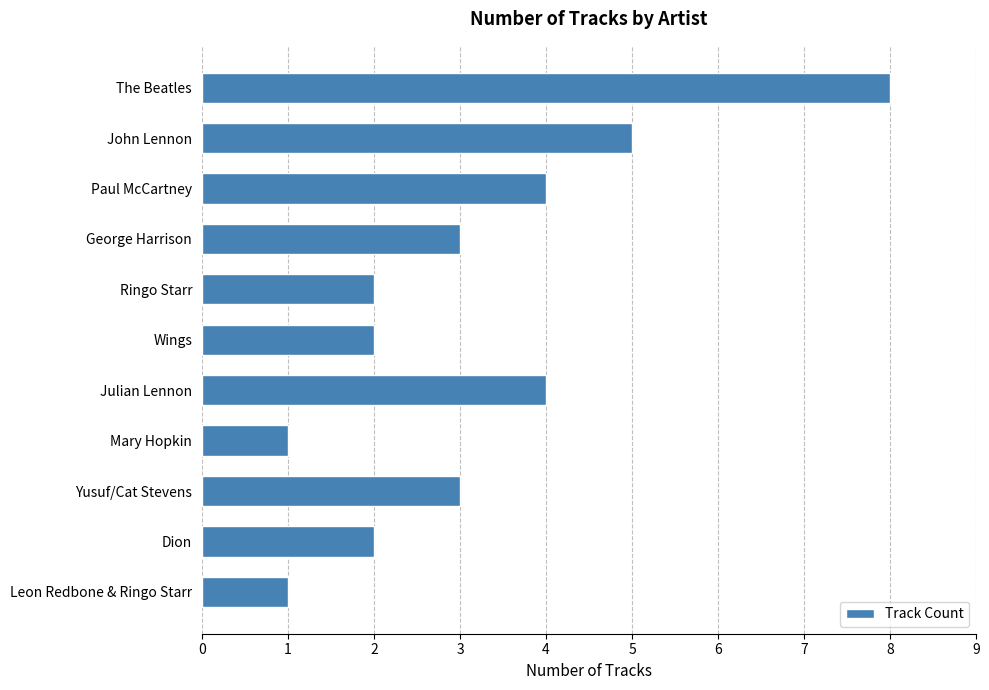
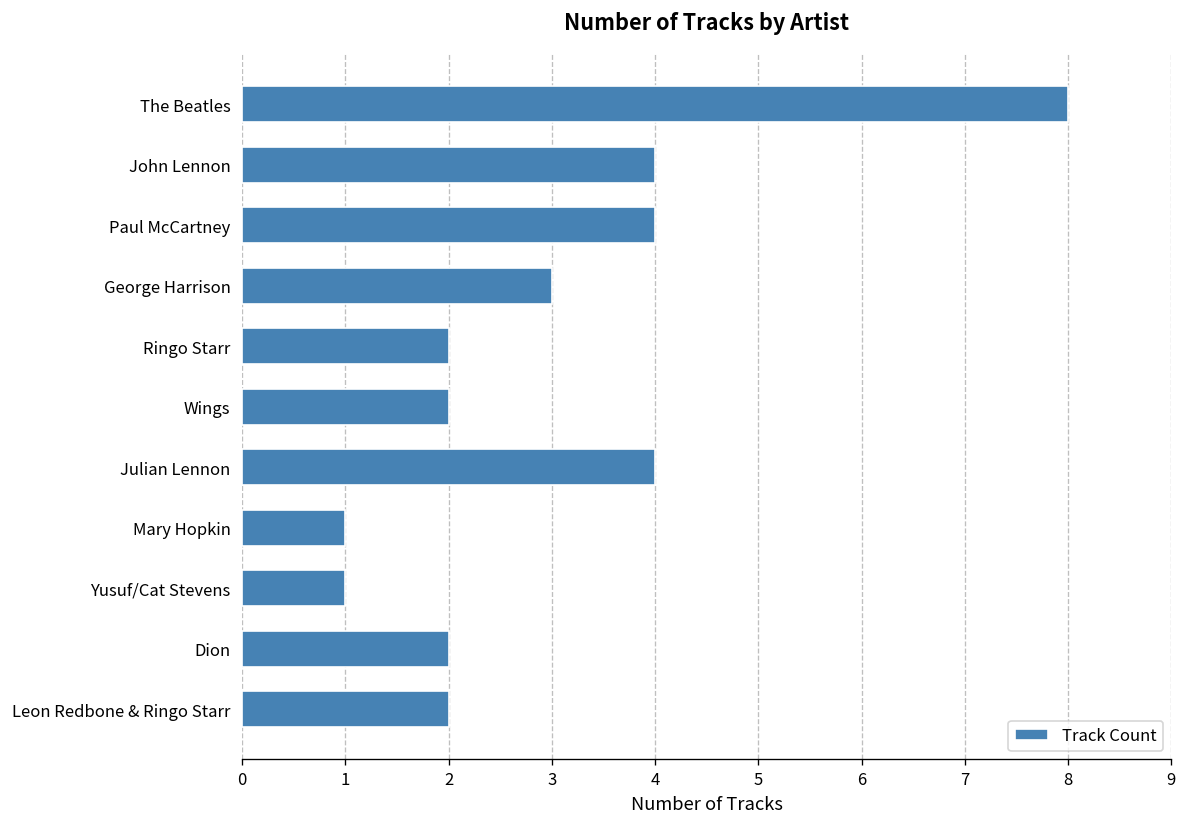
  {
    "The Beatles": 8,
-   "John Lennon": 5,
+   "John Lennon": 4,
    "Paul McCartney": 4,
    "George Harrison": 3,
    "Ringo Starr": 2,
    "Wings": 2,
    "Julian Lennon": 4,
    "Mary Hopkin": 1,
-   "Yusuf/Cat Stevens": 3,
+   "Yusuf/Cat Stevens": 1,
    "Dion": 2,
-   "Leon Redbone & Ringo Starr": 1
+   "Leon Redbone & Ringo Starr": 2
  }
